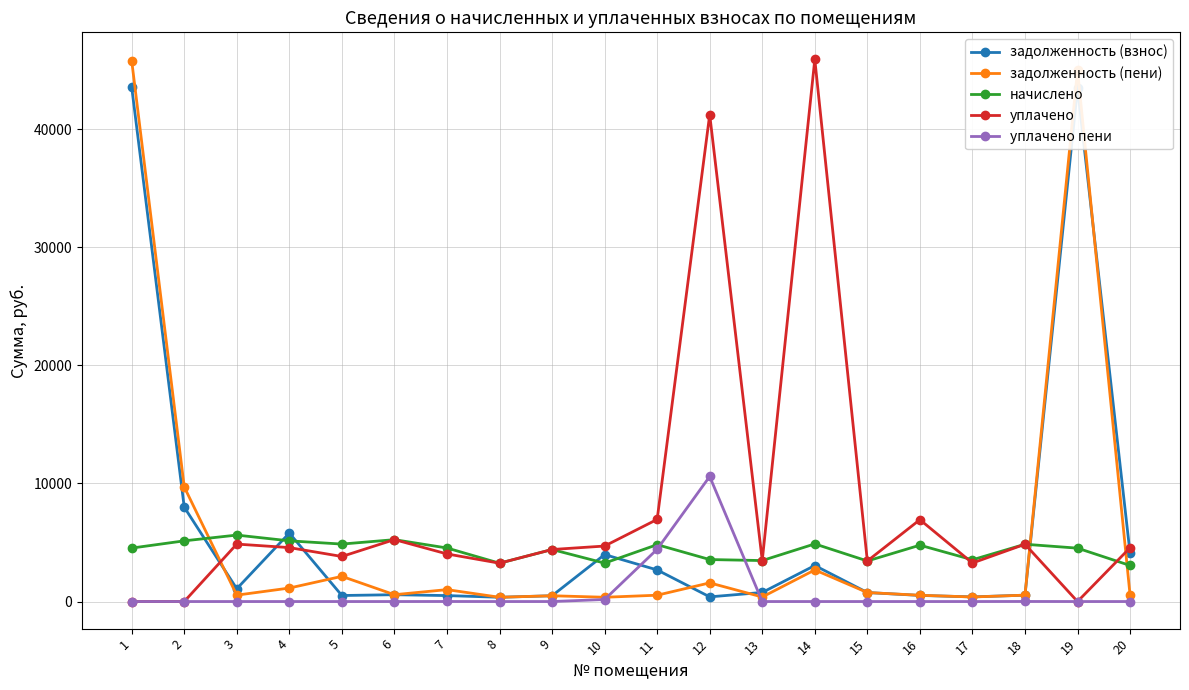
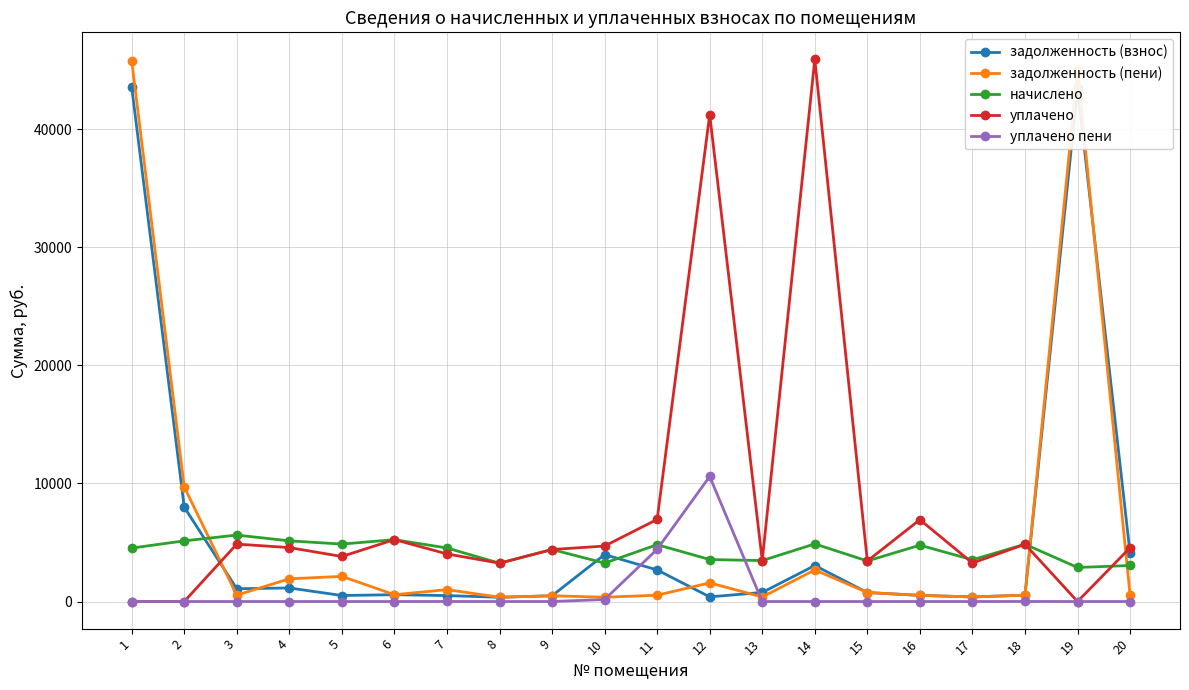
  {
    "задолженность (взнос)": {
      "1": 43600,
      "2": 8000,
      "3": 1100,
-     "4": 5800,
+     "4": 1100,
      "5": 500,
      "7": 500,
      "10": 4000,
      "11": 2700,
      "12": 400,
      "13": 800,
      "14": 3100,
      "20": 4100
    },
    "задолженность (пени)": {
      "1": 45800,
      "2": 9700,
      "3": 500,
-     "4": 1100,
+     "4": 1900,
      "5": 2100,
      "7": 1000,
      "11": 500,
      "12": 1600,
      "13": 400,
      "14": 2700,
      "20": 500
    },
    "начислено": {
      "1": 4500,
      "2": 5100,
      "3": 5600,
      "4": 5100,
      "5": 4900,
      "7": 4500,
      "10": 3300,
      "11": 4800,
      "12": 3600,
      "14": 4900,
      "16": 4800,
      "17": 3500,
-     "19": 4500,
+     "19": 2900,
      "20": 3100
    },
    "уплачено": {
      "3": 4900,
      "4": 4600,
      "5": 3800,
      "7": 4000,
      "10": 4700,
      "11": 7000,
      "12": 41300,
      "14": 45900,
      "16": 6900,
      "17": 3300,
      "20": 4600
    },
    "уплачено пени": {
      "3": 0,
      "4": 0,
      "5": 0,
      "6": 0,
      "7": 0,
      "8": 0,
      "9": 0,
      "11": 4400,
      "12": 10600,
      "13": 0,
      "14": 0,
      "15": 0,
      "16": 0,
      "17": 0,
      "18": 0,
      "20": 0
    }
  }
